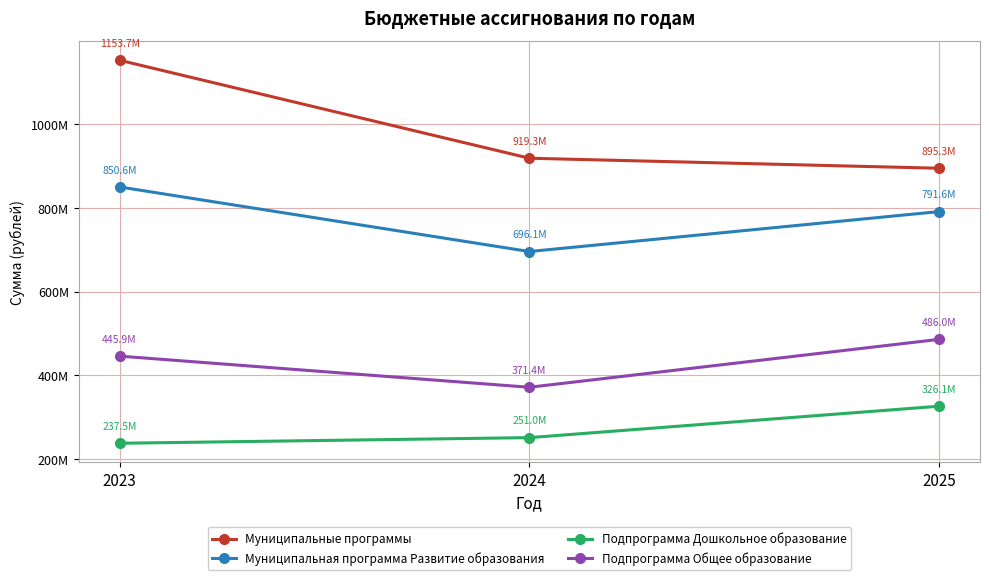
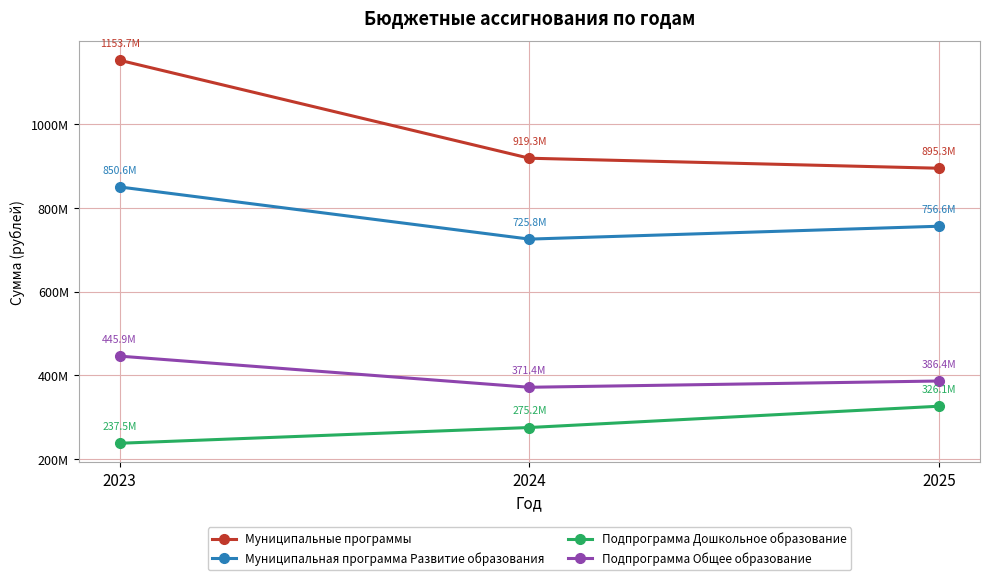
  {
    "Муниципальные программы": {
      "2023": "1153.7M",
      "2024": "919.3M",
      "2025": "895.3M"
    },
    "Муниципальная программа Развитие образования": {
      "2023": "850.6M",
-     "2024": "696.1M",
-     "2025": "791.6M"
+     "2024": "725.8M",
+     "2025": "756.6M"
    },
    "Подпрограмма Дошкольное образование": {
      "2023": "237.5M",
-     "2024": "251.0M",
+     "2024": "275.2M",
      "2025": "326.1M"
    },
    "Подпрограмма Общее образование": {
      "2023": "445.9M",
      "2024": "371.4M",
-     "2025": "486.0M"
+     "2025": "386.4M"
    }
  }
